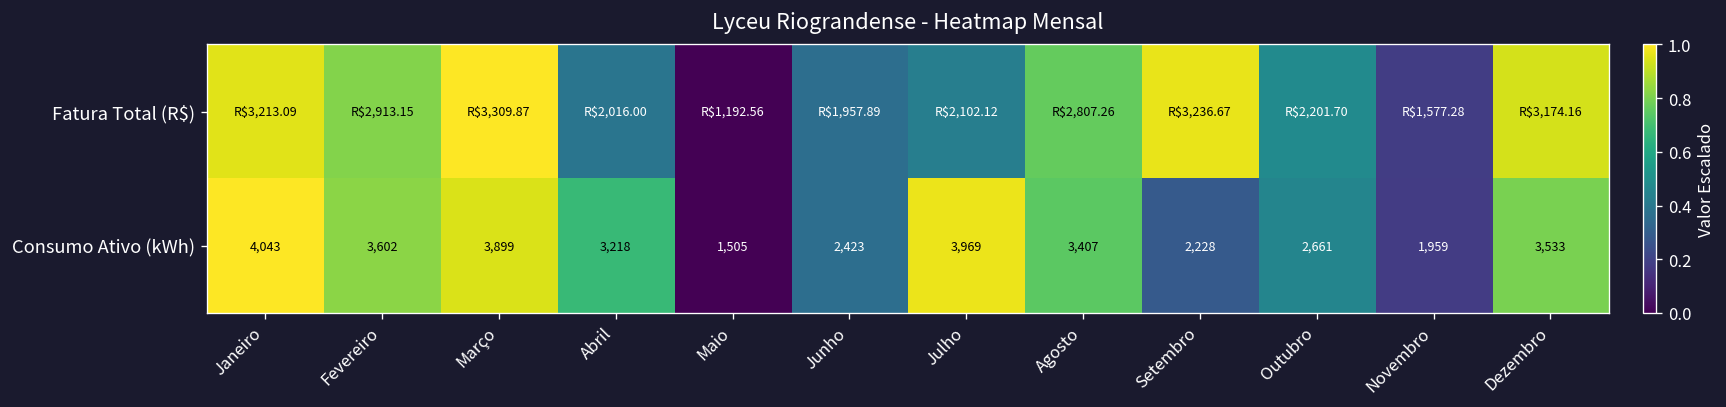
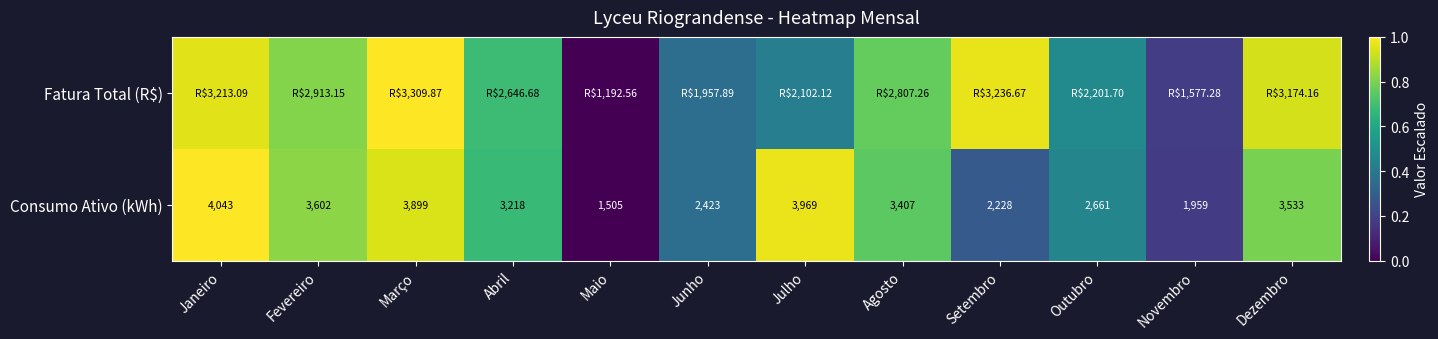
  {
    "Fatura Total (R$)": {
      "Janeiro": "$3,213.09",
      "Fevereiro": "$2,913.15",
      "Março": "$3,309.87",
-     "Abril": "$2,016.00",
+     "Abril": "$2,646.68",
      "Maio": "$1,192.56",
      "Junho": "$1,957.89",
      "Julho": "$2,102.12",
      "Agosto": "$2,807.26",
      "Setembro": "$3,236.67",
      "Outubro": "$2,201.70",
      "Novembro": "$1,577.28",
      "Dezembro": "$3,174.16"
    },
    "Consumo Ativo (kWh)": {
      "Janeiro": "4,043",
      "Fevereiro": "3,602",
      "Março": "3,899",
      "Abril": "3,218",
      "Maio": "1,505",
      "Junho": "2,423",
      "Julho": "3,969",
      "Agosto": "3,407",
      "Setembro": "2,228",
      "Outubro": "2,661",
      "Novembro": "1,959",
      "Dezembro": "3,533"
    }
  }
